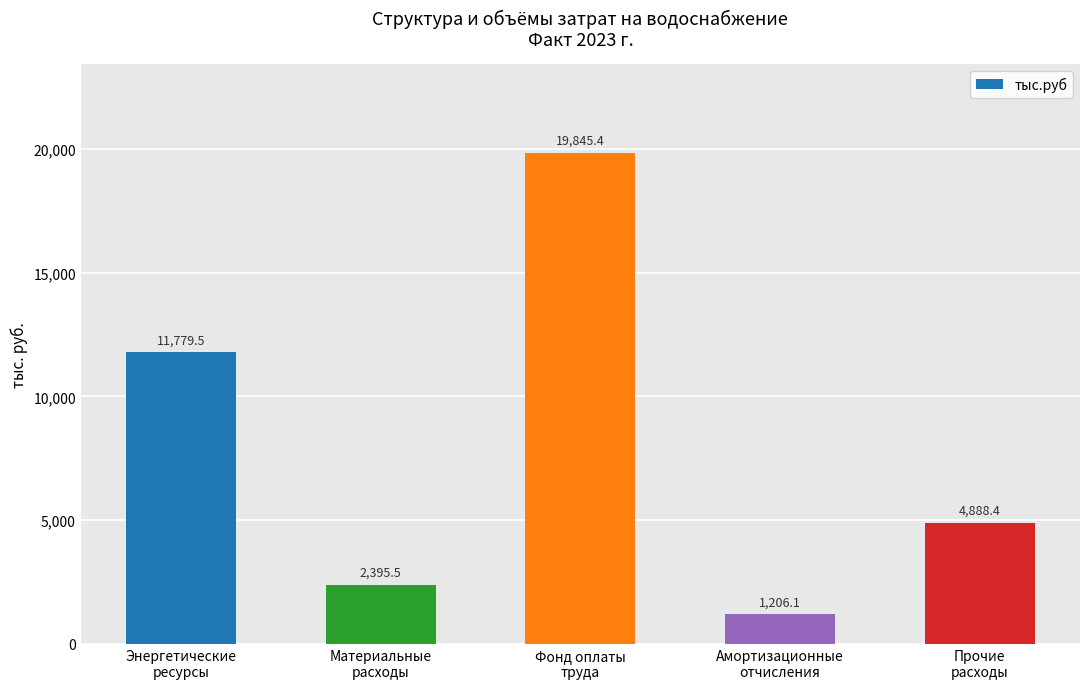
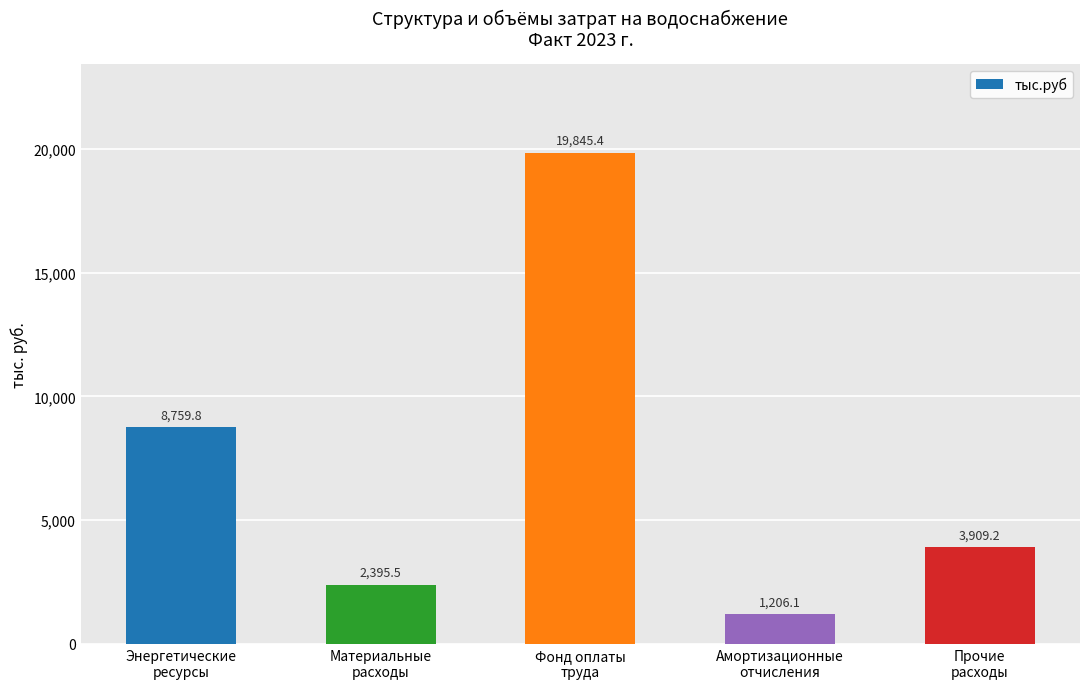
  {
-   "Энергетические ресурсы": "11,779.5",
+   "Энергетические ресурсы": "8,759.8",
    "Материальные расходы": "2,395.5",
    "Фонд оплаты труда": "19,845.4",
    "Амортизационные отчисления": "1,206.1",
-   "Прочие расходы": "4,888.4"
+   "Прочие расходы": "3,909.2"
  }
